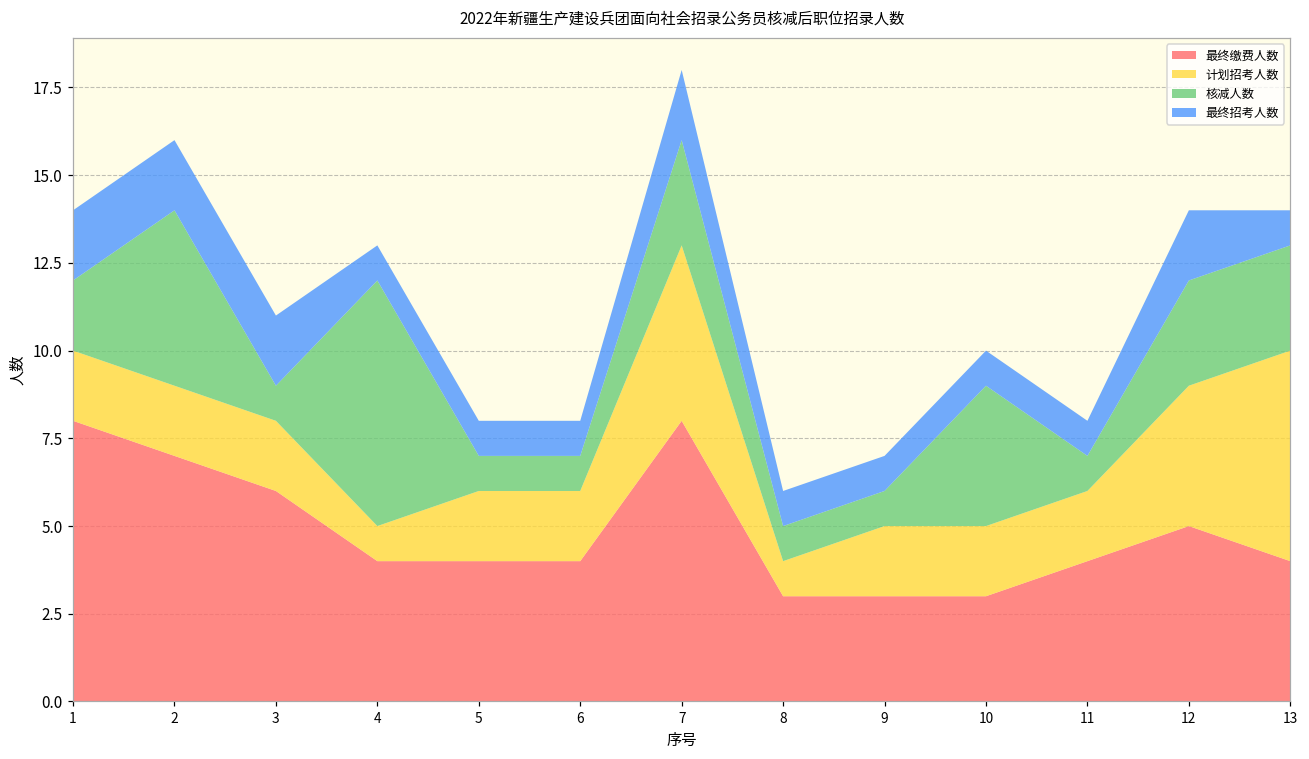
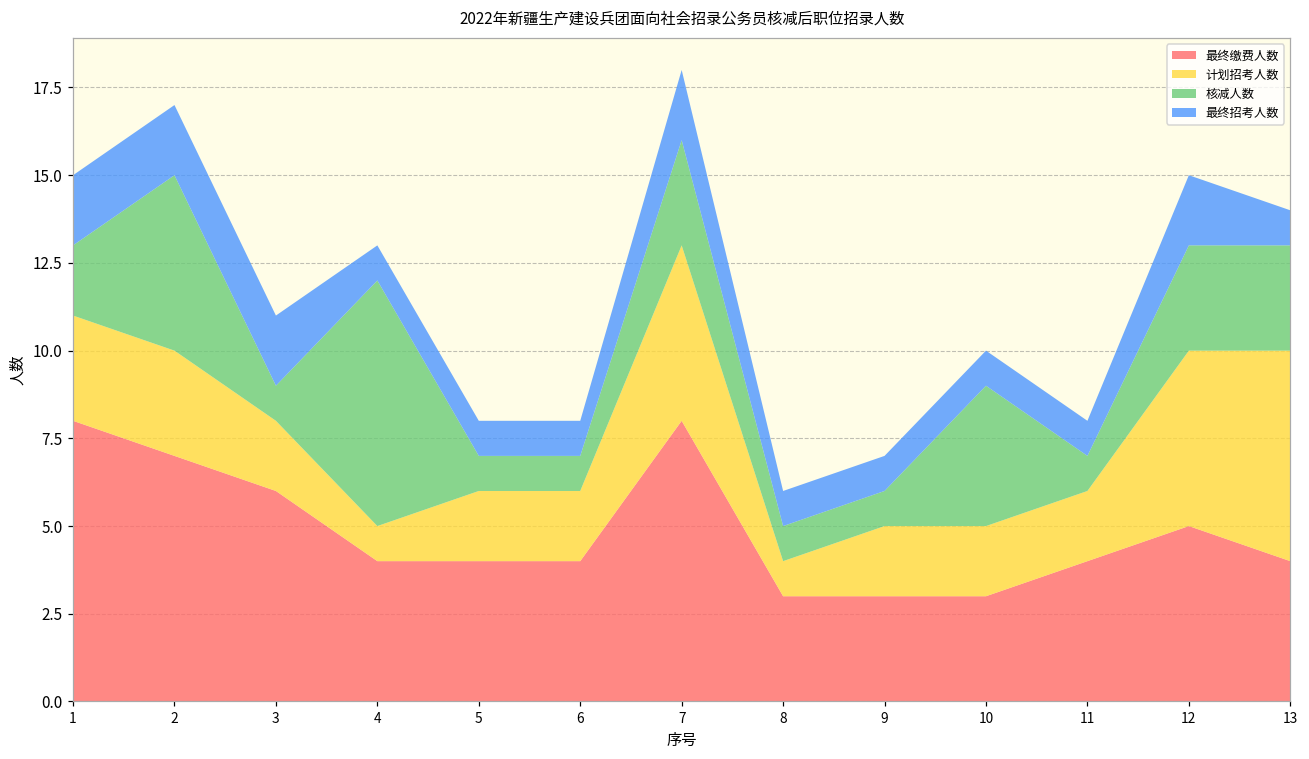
  {
    "最终缴费人数": {
      "1": 8,
      "2": 7,
      "3": 6,
      "4": 4,
      "5": 4,
      "6": 4,
      "7": 8,
      "8": 3,
      "9": 3,
      "10": 3,
      "11": 4,
      "12": 5,
      "13": 4
    },
    "计划招考人数": {
-     "1": 2,
-     "2": 2,
+     "1": 3,
+     "2": 3,
      "3": 2,
      "4": 1,
      "5": 2,
      "6": 2,
      "7": 5,
      "8": 1,
      "9": 2,
      "10": 2,
      "11": 2,
-     "12": 4,
+     "12": 5,
      "13": 6
    },
    "核减人数": {
      "1": 2,
      "2": 5,
      "3": 1,
      "4": 7,
      "5": 1,
      "6": 1,
      "7": 3,
      "8": 1,
      "9": 1,
      "10": 4,
      "11": 1,
      "12": 3,
      "13": 3
    },
    "最终招考人数": {
      "1": 2,
      "2": 2,
      "3": 2,
      "4": 1,
      "5": 1,
      "6": 1,
      "7": 2,
      "8": 1,
      "9": 1,
      "10": 1,
      "11": 1,
      "12": 2,
      "13": 1
    }
  }
